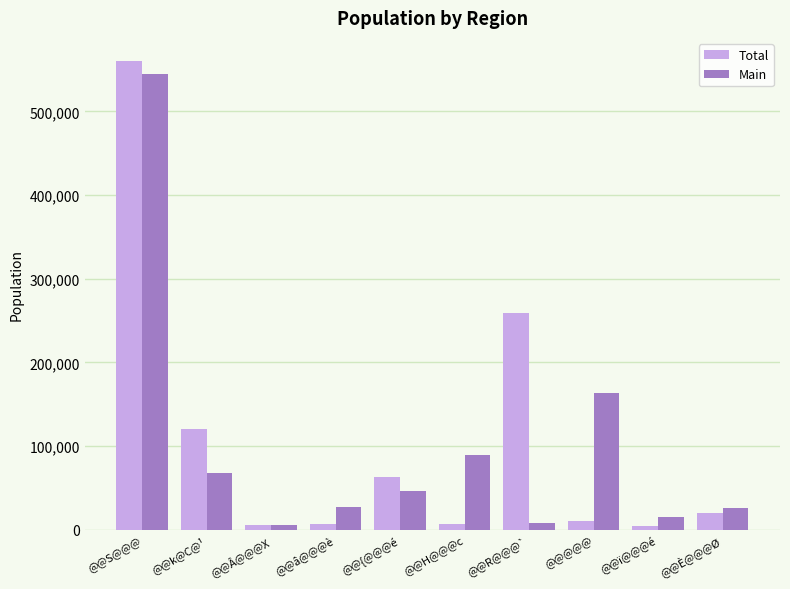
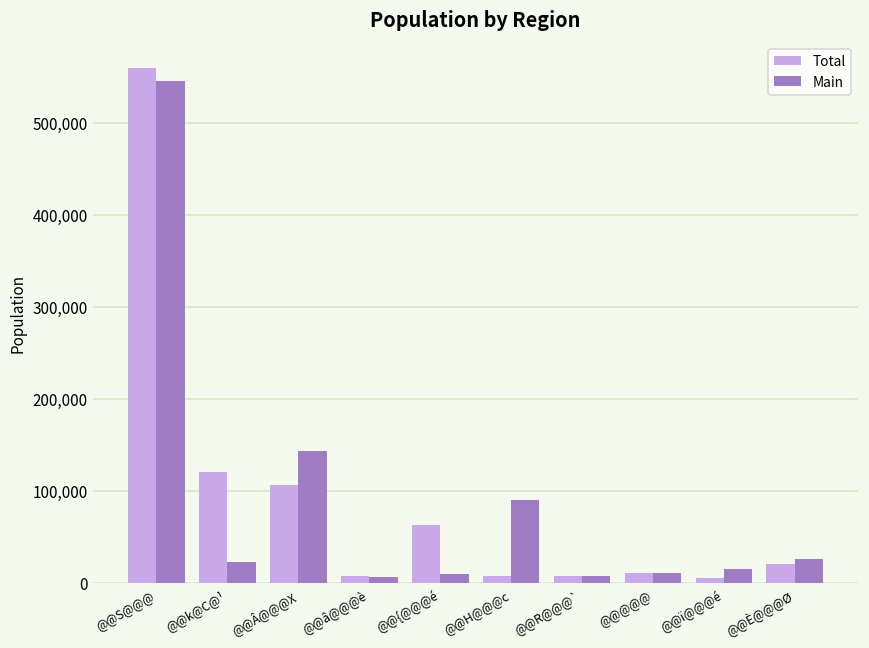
  {
    "Total": {
      "@@S@@@": "560,000",
      "@@k@C@¹": "120,000",
-     "@@Â@@@X": "10,000",
+     "@@Â@@@X": "110,000",
      "@@â@@@è": "10,000",
      "@@{@@@é": "60,000",
      "@@H@@@c": "10,000",
-     "@@R@@@`": "260,000",
+     "@@R@@@`": "10,000",
      "@@@@@": "10,000",
      "@@ï@@@é": "0",
      "@@È@@@Ø": "20,000"
    },
    "Main": {
      "@@S@@@": "540,000",
-     "@@k@C@¹": "70,000",
-     "@@Â@@@X": "10,000",
-     "@@â@@@è": "30,000",
-     "@@{@@@é": "50,000",
+     "@@k@C@¹": "20,000",
+     "@@Â@@@X": "140,000",
+     "@@â@@@è": "10,000",
+     "@@{@@@é": "10,000",
      "@@H@@@c": "90,000",
      "@@R@@@`": "10,000",
-     "@@@@@": "160,000",
+     "@@@@@": "10,000",
      "@@ï@@@é": "10,000",
      "@@È@@@Ø": "30,000"
    }
  }
